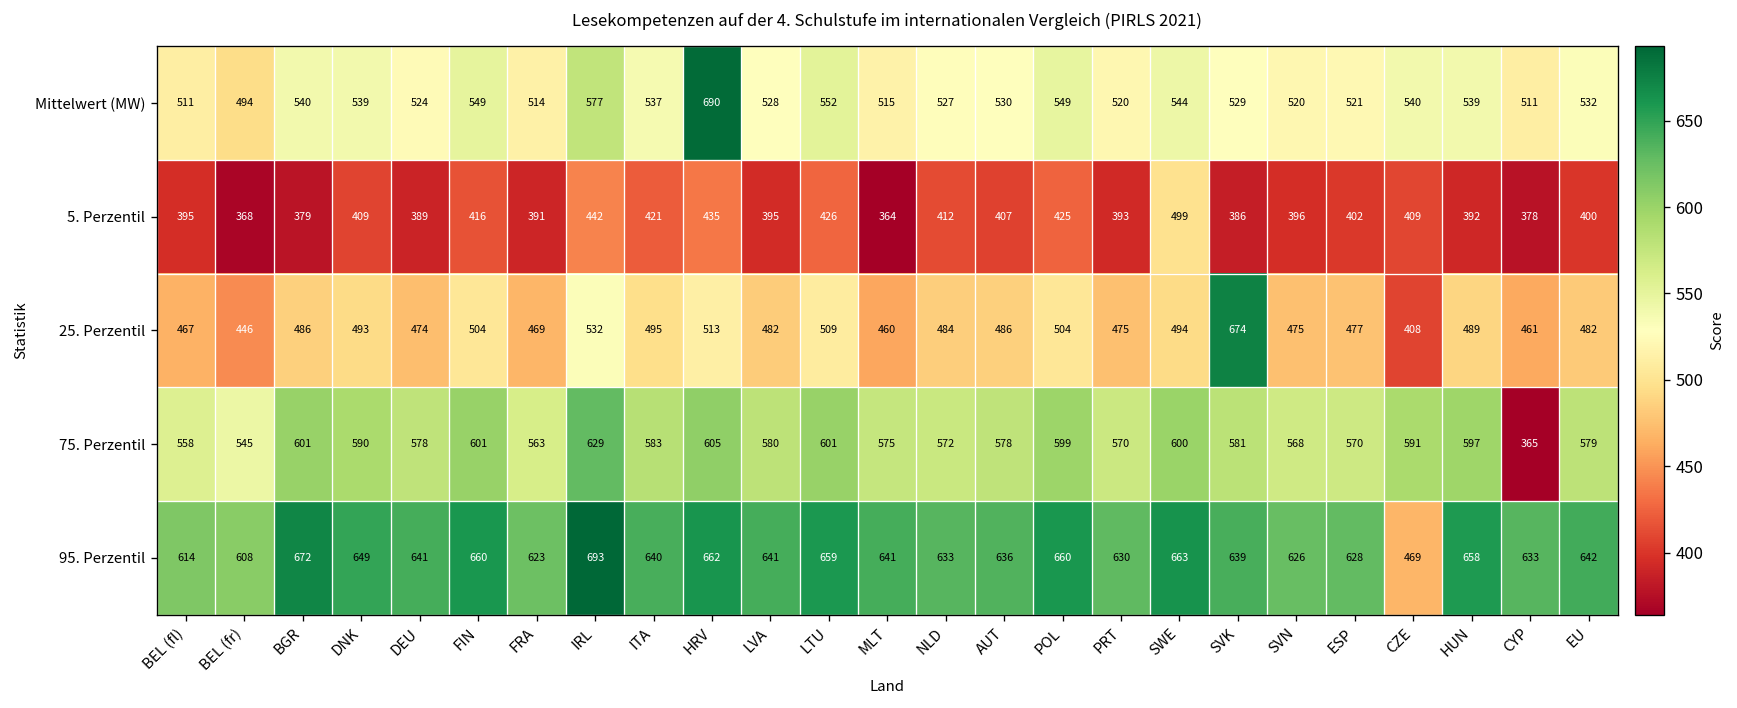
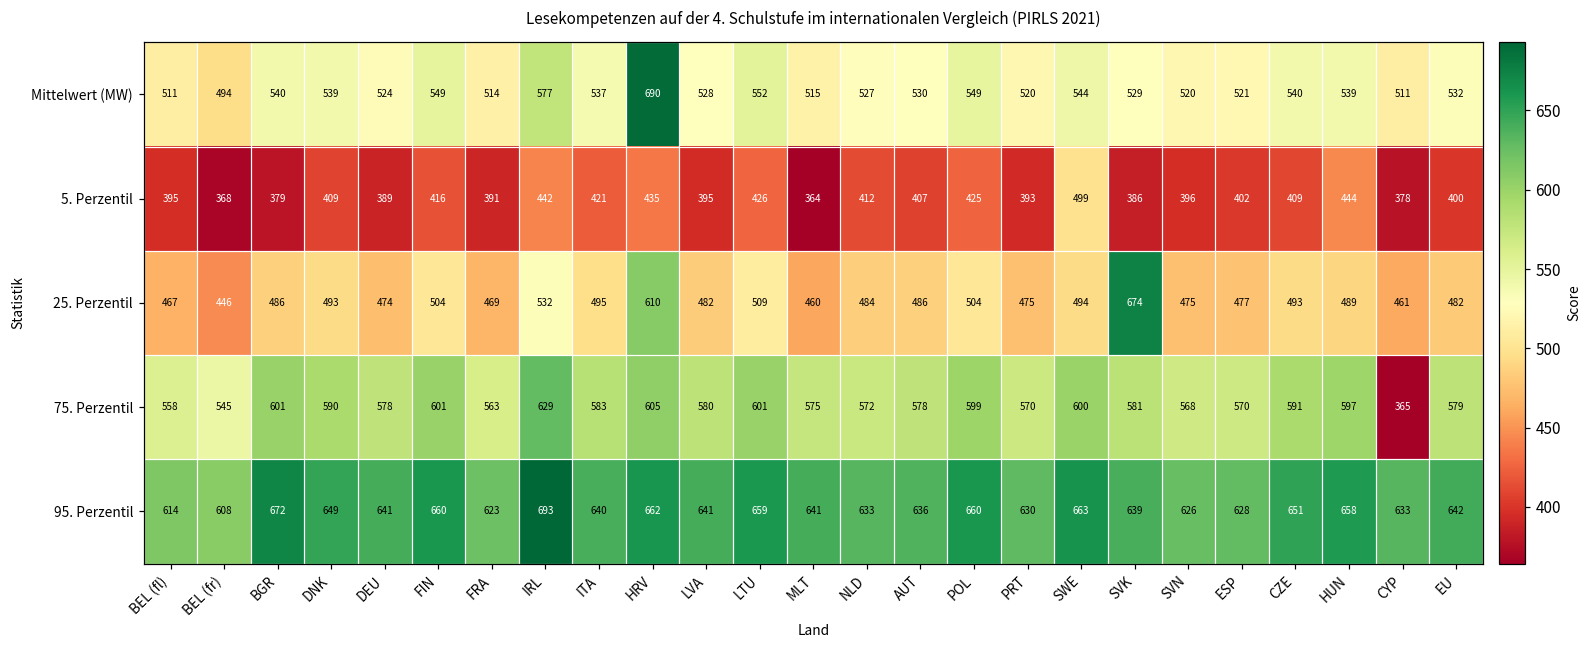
  {
    "Mittelwert (MW)": {
      "BEL (fl)": 511,
      "BEL (fr)": 494,
      "BGR": 540,
      "DNK": 539,
      "DEU": 524,
      "FIN": 549,
      "FRA": 514,
      "IRL": 577,
      "ITA": 537,
      "HRV": 690,
      "LVA": 528,
      "LTU": 552,
      "MLT": 515,
      "NLD": 527,
      "AUT": 530,
      "POL": 549,
      "PRT": 520,
      "SWE": 544,
      "SVK": 529,
      "SVN": 520,
      "ESP": 521,
      "CZE": 540,
      "HUN": 539,
      "CYP": 511,
      "EU": 532
    },
    "5. Perzentil": {
      "BEL (fl)": 395,
      "BEL (fr)": 368,
      "BGR": 379,
      "DNK": 409,
      "DEU": 389,
      "FIN": 416,
      "FRA": 391,
      "IRL": 442,
      "ITA": 421,
      "HRV": 435,
      "LVA": 395,
      "LTU": 426,
      "MLT": 364,
      "NLD": 412,
      "AUT": 407,
      "POL": 425,
      "PRT": 393,
      "SWE": 499,
      "SVK": 386,
      "SVN": 396,
      "ESP": 402,
      "CZE": 409,
-     "HUN": 392,
+     "HUN": 444,
      "CYP": 378,
      "EU": 400
    },
    "25. Perzentil": {
      "BEL (fl)": 467,
      "BEL (fr)": 446,
      "BGR": 486,
      "DNK": 493,
      "DEU": 474,
      "FIN": 504,
      "FRA": 469,
      "IRL": 532,
      "ITA": 495,
-     "HRV": 513,
+     "HRV": 610,
      "LVA": 482,
      "LTU": 509,
      "MLT": 460,
      "NLD": 484,
      "AUT": 486,
      "POL": 504,
      "PRT": 475,
      "SWE": 494,
      "SVK": 674,
      "SVN": 475,
      "ESP": 477,
-     "CZE": 408,
+     "CZE": 493,
      "HUN": 489,
      "CYP": 461,
      "EU": 482
    },
    "75. Perzentil": {
      "BEL (fl)": 558,
      "BEL (fr)": 545,
      "BGR": 601,
      "DNK": 590,
      "DEU": 578,
      "FIN": 601,
      "FRA": 563,
      "IRL": 629,
      "ITA": 583,
      "HRV": 605,
      "LVA": 580,
      "LTU": 601,
      "MLT": 575,
      "NLD": 572,
      "AUT": 578,
      "POL": 599,
      "PRT": 570,
      "SWE": 600,
      "SVK": 581,
      "SVN": 568,
      "ESP": 570,
      "CZE": 591,
      "HUN": 597,
      "CYP": 365,
      "EU": 579
    },
    "95. Perzentil": {
      "BEL (fl)": 614,
      "BEL (fr)": 608,
      "BGR": 672,
      "DNK": 649,
      "DEU": 641,
      "FIN": 660,
      "FRA": 623,
      "IRL": 693,
      "ITA": 640,
      "HRV": 662,
      "LVA": 641,
      "LTU": 659,
      "MLT": 641,
      "NLD": 633,
      "AUT": 636,
      "POL": 660,
      "PRT": 630,
      "SWE": 663,
      "SVK": 639,
      "SVN": 626,
      "ESP": 628,
-     "CZE": 469,
+     "CZE": 651,
      "HUN": 658,
      "CYP": 633,
      "EU": 642
    }
  }
